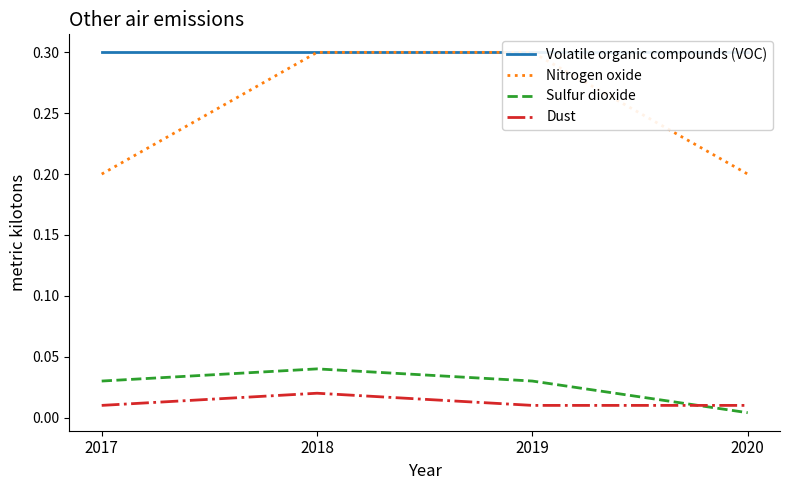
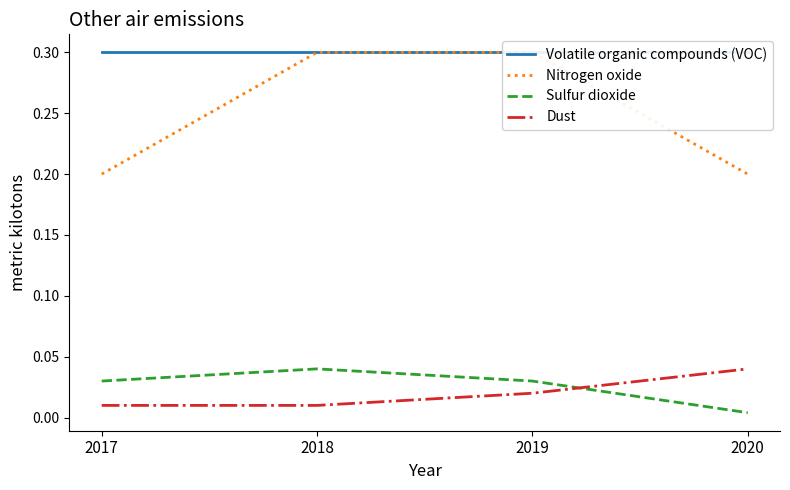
  {
    "Volatile organic compounds (VOC)": {
      "2017": 0.30
    },
    "Nitrogen oxide": {
      "2017": 0.20,
      "2020": 0.20
    },
    "Sulfur dioxide": {
      "2017": 0.03,
      "2018": 0.04,
      "2019": 0.03,
      "2020": 0.004
    },
    "Dust": {
      "2017": 0.01,
-     "2018": 0.02,
-     "2019": 0.01,
-     "2020": 0.01
+     "2018": 0.01,
+     "2019": 0.02,
+     "2020": 0.04
    }
  }
